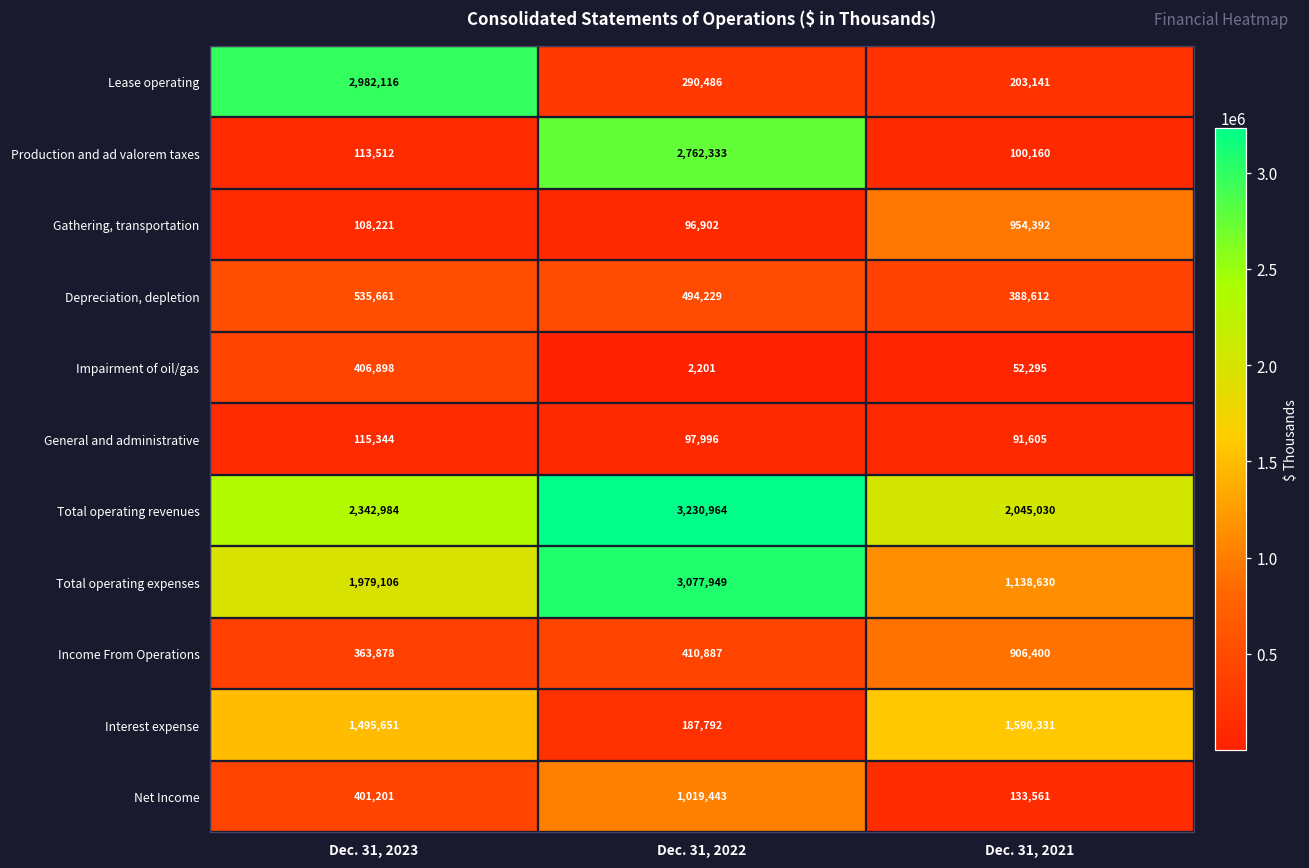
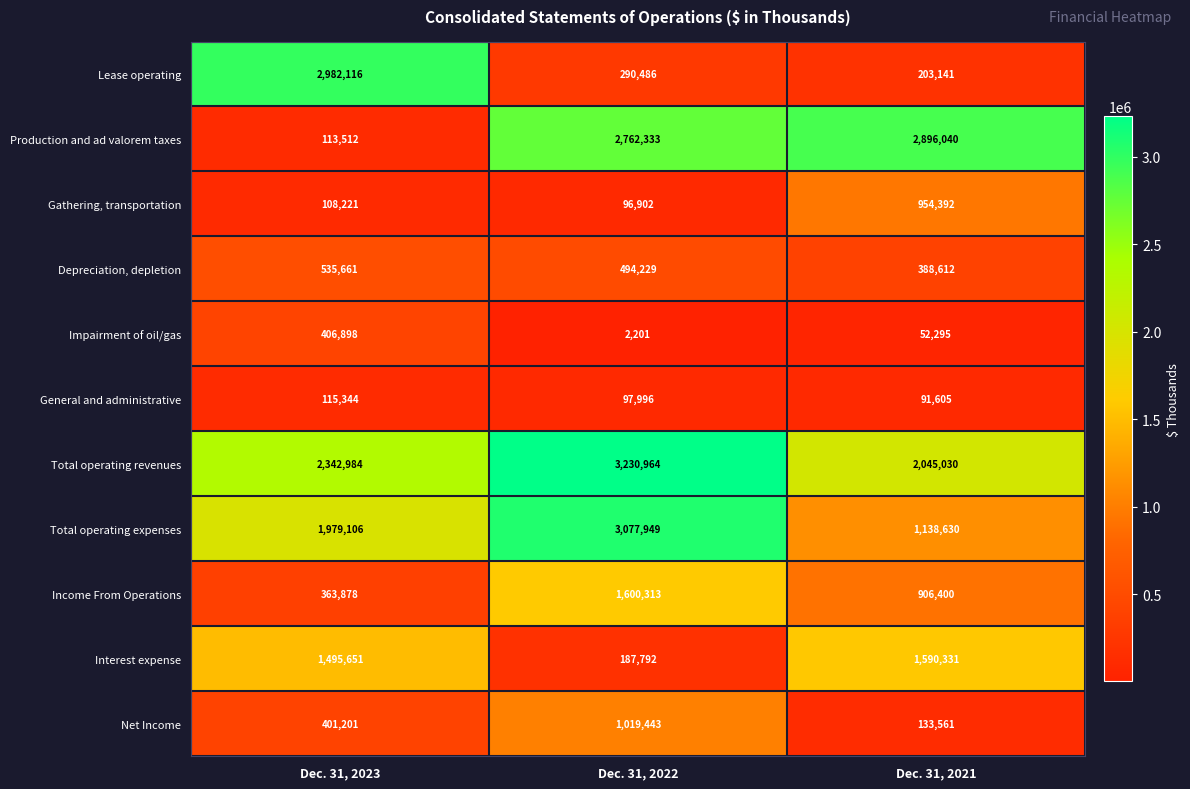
  {
    "Lease operating": {
      "Dec. 31, 2023": "2,982,116",
      "Dec. 31, 2022": "290,486",
      "Dec. 31, 2021": "203,141"
    },
    "Production and ad valorem taxes": {
      "Dec. 31, 2023": "113,512",
      "Dec. 31, 2022": "2,762,333",
-     "Dec. 31, 2021": "100,160"
+     "Dec. 31, 2021": "2,896,040"
    },
    "Gathering, transportation": {
      "Dec. 31, 2023": "108,221",
      "Dec. 31, 2022": "96,902",
      "Dec. 31, 2021": "954,392"
    },
    "Depreciation, depletion": {
      "Dec. 31, 2023": "535,661",
      "Dec. 31, 2022": "494,229",
      "Dec. 31, 2021": "388,612"
    },
    "Impairment of oil/gas": {
      "Dec. 31, 2023": "406,898",
      "Dec. 31, 2022": "2,201",
      "Dec. 31, 2021": "52,295"
    },
    "General and administrative": {
      "Dec. 31, 2023": "115,344",
      "Dec. 31, 2022": "97,996",
      "Dec. 31, 2021": "91,605"
    },
    "Total operating revenues": {
      "Dec. 31, 2023": "2,342,984",
      "Dec. 31, 2022": "3,230,964",
      "Dec. 31, 2021": "2,045,030"
    },
    "Total operating expenses": {
      "Dec. 31, 2023": "1,979,106",
      "Dec. 31, 2022": "3,077,949",
      "Dec. 31, 2021": "1,138,630"
    },
    "Income From Operations": {
      "Dec. 31, 2023": "363,878",
-     "Dec. 31, 2022": "410,887",
+     "Dec. 31, 2022": "1,600,313",
      "Dec. 31, 2021": "906,400"
    },
    "Interest expense": {
      "Dec. 31, 2023": "1,495,651",
      "Dec. 31, 2022": "187,792",
      "Dec. 31, 2021": "1,590,331"
    },
    "Net Income": {
      "Dec. 31, 2023": "401,201",
      "Dec. 31, 2022": "1,019,443",
      "Dec. 31, 2021": "133,561"
    }
  }
